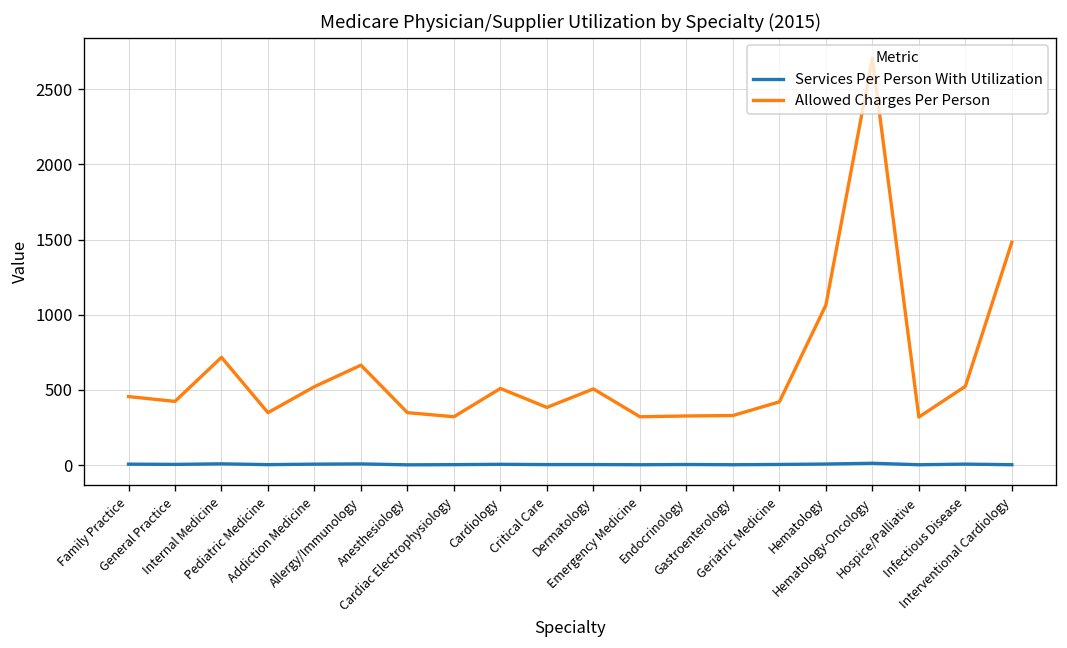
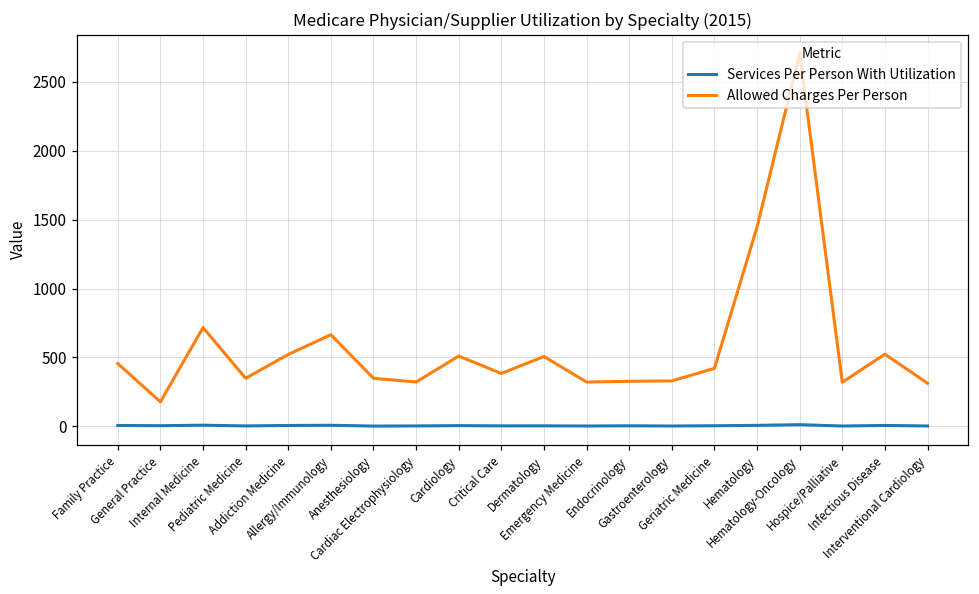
  {
    "Services Per Person With Utilization": {
      "Family Practice": 10,
      "General Practice": 10,
      "Internal Medicine": 10,
      "Pediatric Medicine": 0,
      "Addiction Medicine": 10,
      "Allergy/Immunology": 10,
      "Anesthesiology": 0,
      "Cardiac Electrophysiology": 0,
      "Cardiology": 10,
      "Critical Care": 0,
      "Dermatology": 0,
      "Emergency Medicine": 0,
      "Endocrinology": 0,
      "Gastroenterology": 0,
      "Geriatric Medicine": 0,
      "Hematology": 10,
      "Hematology-Oncology": 10,
      "Hospice/Palliative": 0,
      "Infectious Disease": 10,
      "Interventional Cardiology": 0
    },
    "Allowed Charges Per Person": {
      "Family Practice": 460,
-     "General Practice": 420,
+     "General Practice": 180,
      "Internal Medicine": 720,
      "Pediatric Medicine": 350,
      "Addiction Medicine": 520,
      "Allergy/Immunology": 670,
      "Anesthesiology": 350,
      "Cardiac Electrophysiology": 320,
      "Cardiology": 510,
      "Critical Care": 380,
      "Dermatology": 510,
      "Emergency Medicine": 320,
      "Endocrinology": 330,
      "Gastroenterology": 330,
      "Geriatric Medicine": 420,
-     "Hematology": 1060,
+     "Hematology": 1450,
      "Hospice/Palliative": 320,
      "Infectious Disease": 520,
-     "Interventional Cardiology": 1480
+     "Interventional Cardiology": 310
    }
  }
